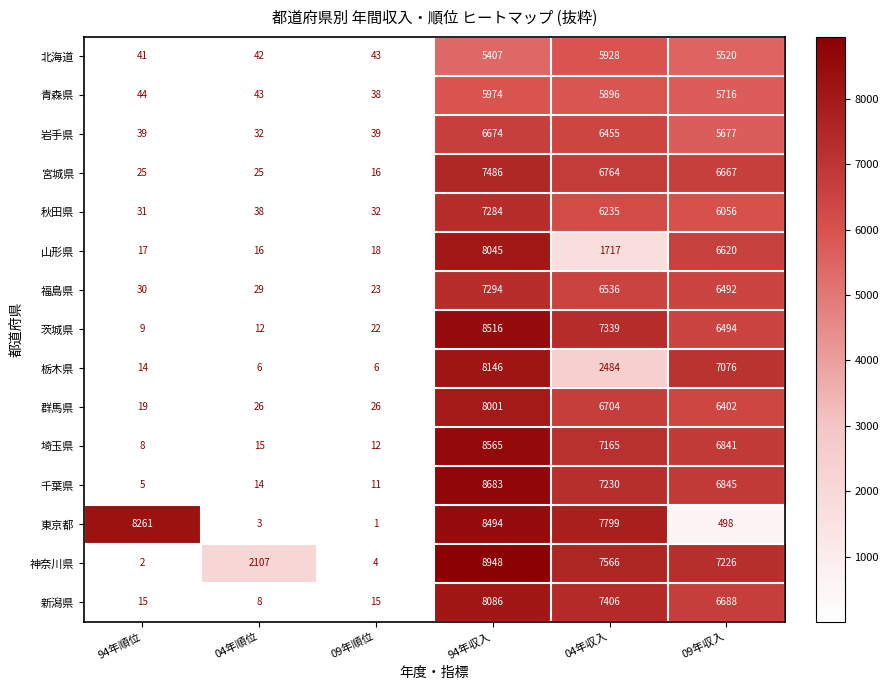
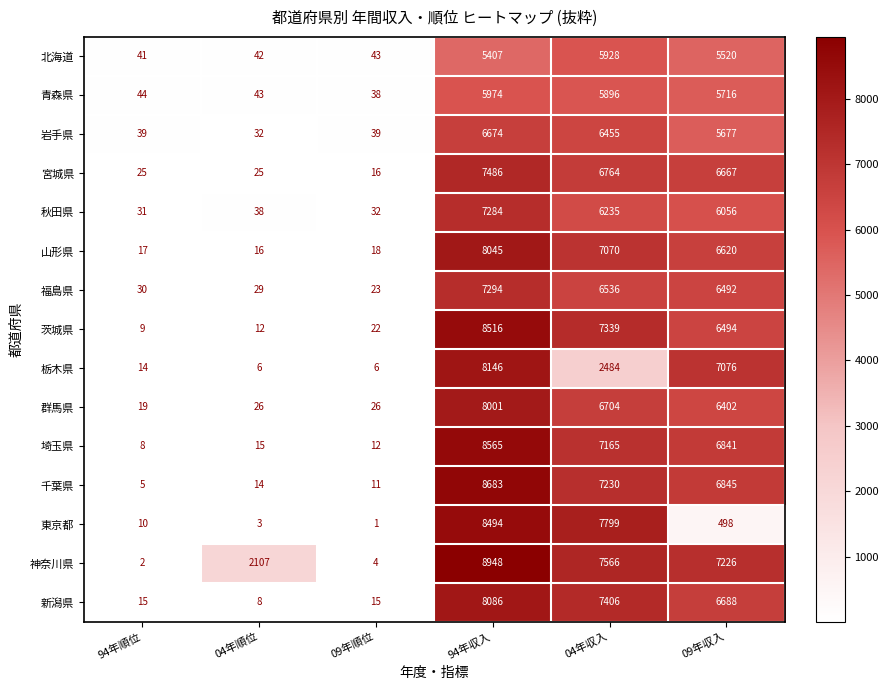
  {
    "北海道": {
      "94年順位": 41,
      "04年順位": 42,
      "09年順位": 43,
      "94年収入": 5407,
      "04年収入": 5928,
      "09年収入": 5520
    },
    "青森県": {
      "94年順位": 44,
      "04年順位": 43,
      "09年順位": 38,
      "94年収入": 5974,
      "04年収入": 5896,
      "09年収入": 5716
    },
    "岩手県": {
      "94年順位": 39,
      "04年順位": 32,
      "09年順位": 39,
      "94年収入": 6674,
      "04年収入": 6455,
      "09年収入": 5677
    },
    "宮城県": {
      "94年順位": 25,
      "04年順位": 25,
      "09年順位": 16,
      "94年収入": 7486,
      "04年収入": 6764,
      "09年収入": 6667
    },
    "秋田県": {
      "94年順位": 31,
      "04年順位": 38,
      "09年順位": 32,
      "94年収入": 7284,
      "04年収入": 6235,
      "09年収入": 6056
    },
    "山形県": {
      "94年順位": 17,
      "04年順位": 16,
      "09年順位": 18,
      "94年収入": 8045,
-     "04年収入": 1717,
+     "04年収入": 7070,
      "09年収入": 6620
    },
    "福島県": {
      "94年順位": 30,
      "04年順位": 29,
      "09年順位": 23,
      "94年収入": 7294,
      "04年収入": 6536,
      "09年収入": 6492
    },
    "茨城県": {
      "94年順位": 9,
      "04年順位": 12,
      "09年順位": 22,
      "94年収入": 8516,
      "04年収入": 7339,
      "09年収入": 6494
    },
    "栃木県": {
      "94年順位": 14,
      "04年順位": 6,
      "09年順位": 6,
      "94年収入": 8146,
      "04年収入": 2484,
      "09年収入": 7076
    },
    "群馬県": {
      "94年順位": 19,
      "04年順位": 26,
      "09年順位": 26,
      "94年収入": 8001,
      "04年収入": 6704,
      "09年収入": 6402
    },
    "埼玉県": {
      "94年順位": 8,
      "04年順位": 15,
      "09年順位": 12,
      "94年収入": 8565,
      "04年収入": 7165,
      "09年収入": 6841
    },
    "千葉県": {
      "94年順位": 5,
      "04年順位": 14,
      "09年順位": 11,
      "94年収入": 8683,
      "04年収入": 7230,
      "09年収入": 6845
    },
    "東京都": {
-     "94年順位": 8261,
+     "94年順位": 10,
      "04年順位": 3,
      "09年順位": 1,
      "94年収入": 8494,
      "04年収入": 7799,
      "09年収入": 498
    },
    "神奈川県": {
      "94年順位": 2,
      "04年順位": 2107,
      "09年順位": 4,
      "94年収入": 8948,
      "04年収入": 7566,
      "09年収入": 7226
    },
    "新潟県": {
      "94年順位": 15,
      "04年順位": 8,
      "09年順位": 15,
      "94年収入": 8086,
      "04年収入": 7406,
      "09年収入": 6688
    }
  }
